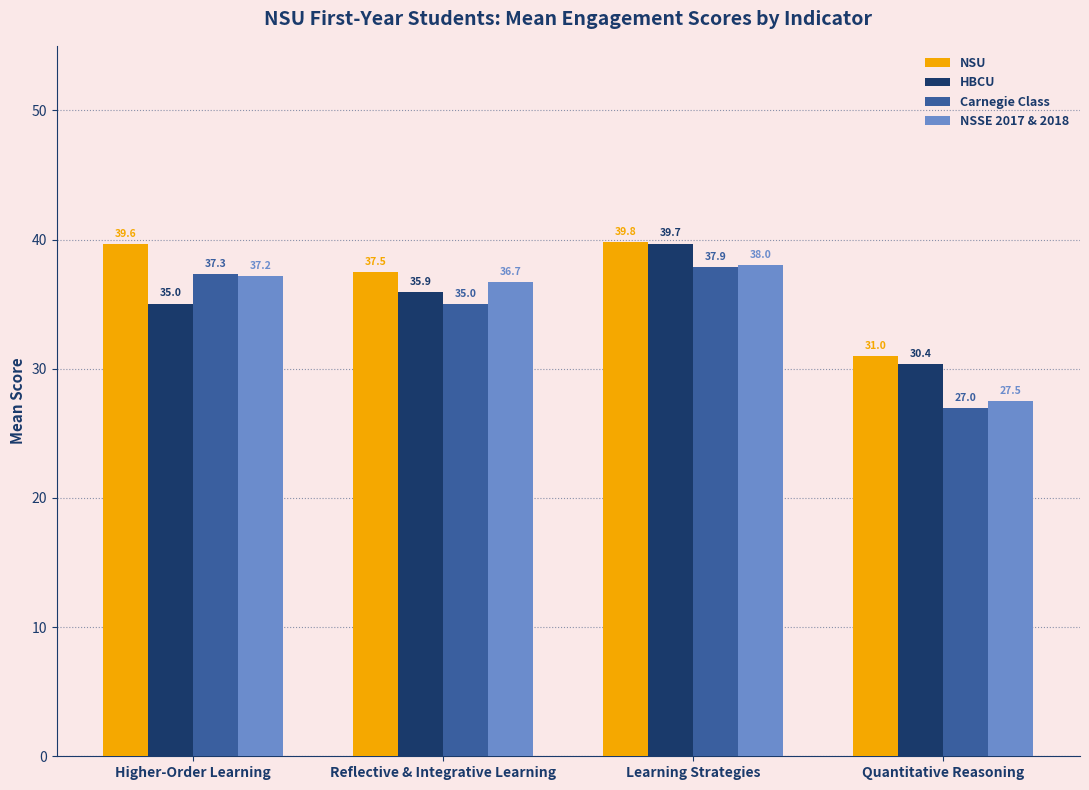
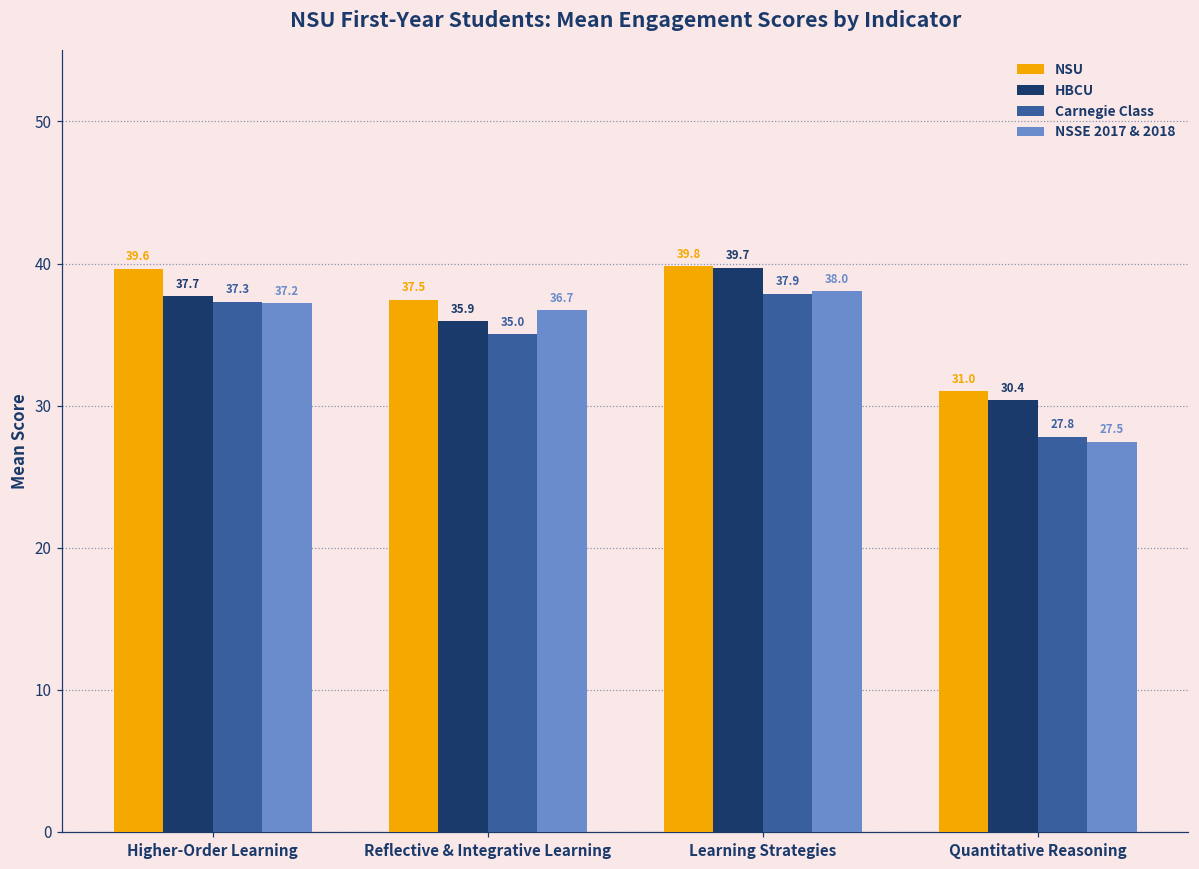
  {
    "NSU": {
      "Higher-Order Learning": 39.6,
      "Reflective & Integrative Learning": 37.5,
      "Learning Strategies": 39.8,
      "Quantitative Reasoning": 31.0
    },
    "HBCU": {
-     "Higher-Order Learning": 35.0,
+     "Higher-Order Learning": 37.7,
      "Reflective & Integrative Learning": 35.9,
      "Learning Strategies": 39.7,
      "Quantitative Reasoning": 30.4
    },
    "Carnegie Class": {
      "Higher-Order Learning": 37.3,
      "Reflective & Integrative Learning": 35.0,
      "Learning Strategies": 37.9,
-     "Quantitative Reasoning": 27.0
+     "Quantitative Reasoning": 27.8
    },
    "NSSE 2017 & 2018": {
      "Higher-Order Learning": 37.2,
      "Reflective & Integrative Learning": 36.7,
      "Learning Strategies": 38.0,
      "Quantitative Reasoning": 27.5
    }
  }
